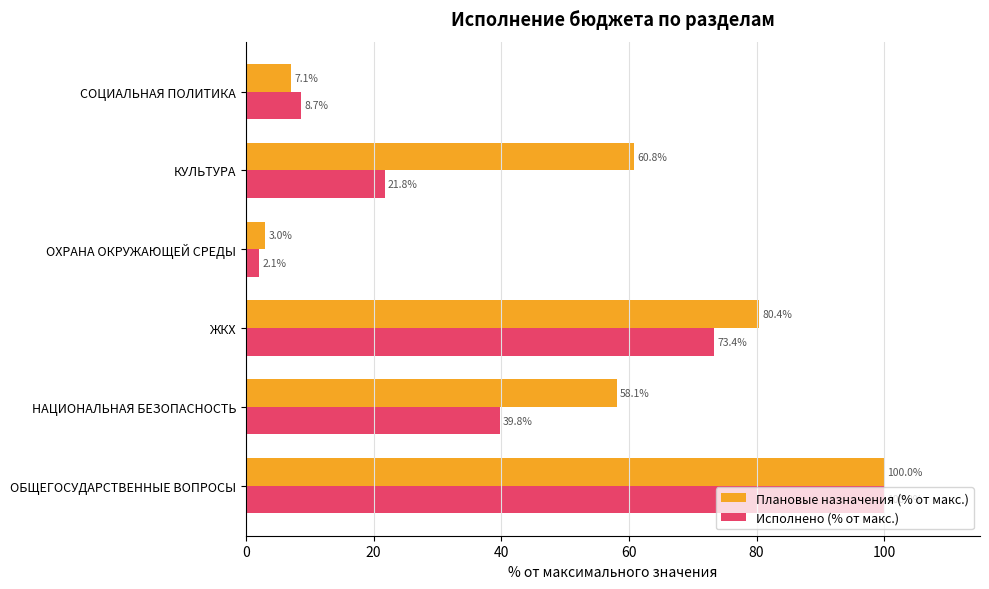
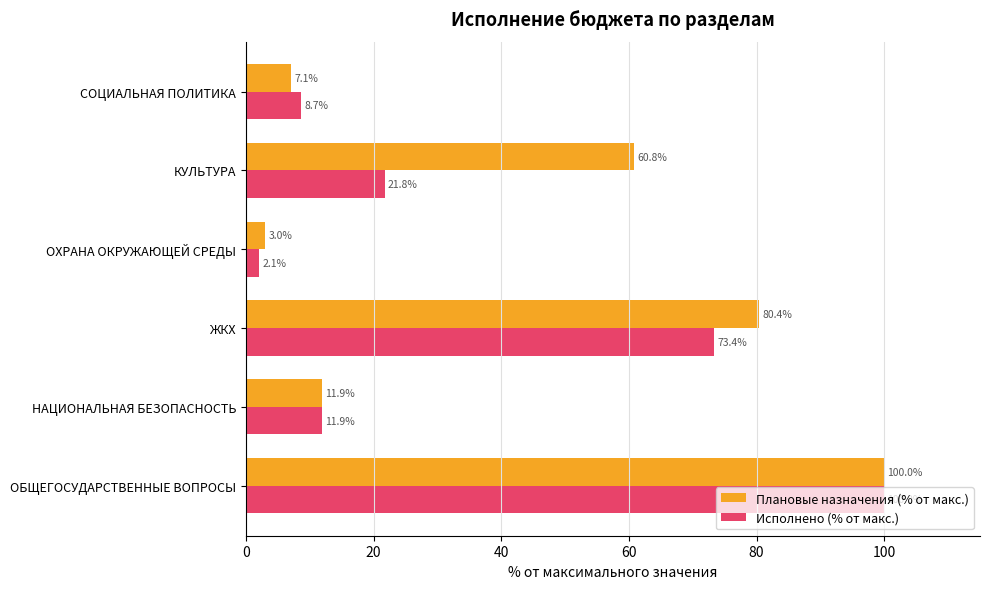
  {
    "Плановые назначения (% от макс.)": {
      "СОЦИАЛЬНАЯ ПОЛИТИКА": "7.1%",
      "КУЛЬТУРА": "60.8%",
      "ОХРАНА ОКРУЖАЮЩЕЙ СРЕДЫ": "3.0%",
      "ЖКХ": "80.4%",
-     "НАЦИОНАЛЬНАЯ БЕЗОПАСНОСТЬ": "58.1%",
+     "НАЦИОНАЛЬНАЯ БЕЗОПАСНОСТЬ": "11.9%",
      "ОБЩЕГОСУДАРСТВЕННЫЕ ВОПРОСЫ": "100.0%"
    },
    "Исполнено (% от макс.)": {
      "СОЦИАЛЬНАЯ ПОЛИТИКА": "8.7%",
      "КУЛЬТУРА": "21.8%",
      "ОХРАНА ОКРУЖАЮЩЕЙ СРЕДЫ": "2.1%",
      "ЖКХ": "73.4%",
-     "НАЦИОНАЛЬНАЯ БЕЗОПАСНОСТЬ": "39.8%"
+     "НАЦИОНАЛЬНАЯ БЕЗОПАСНОСТЬ": "11.9%"
    }
  }
